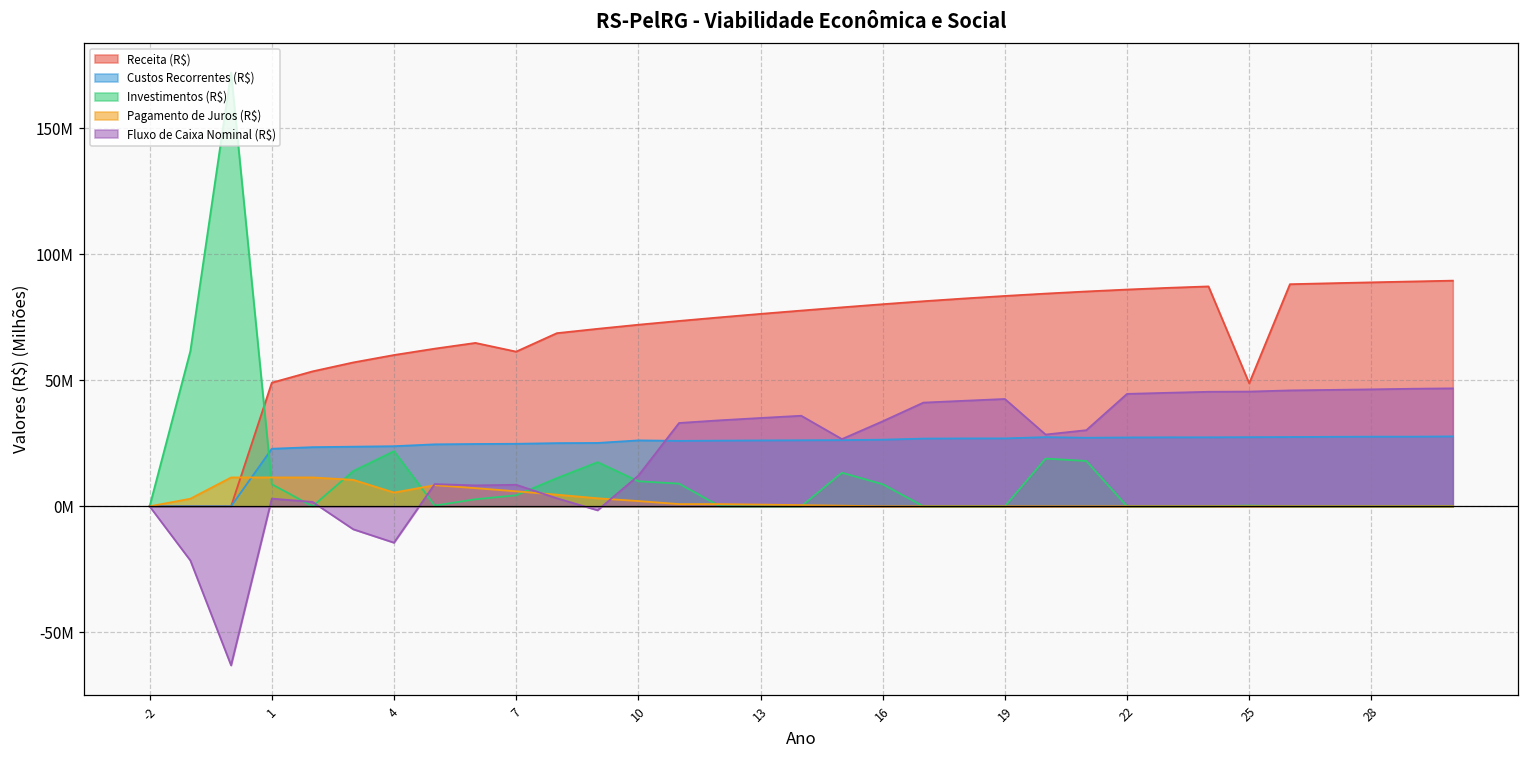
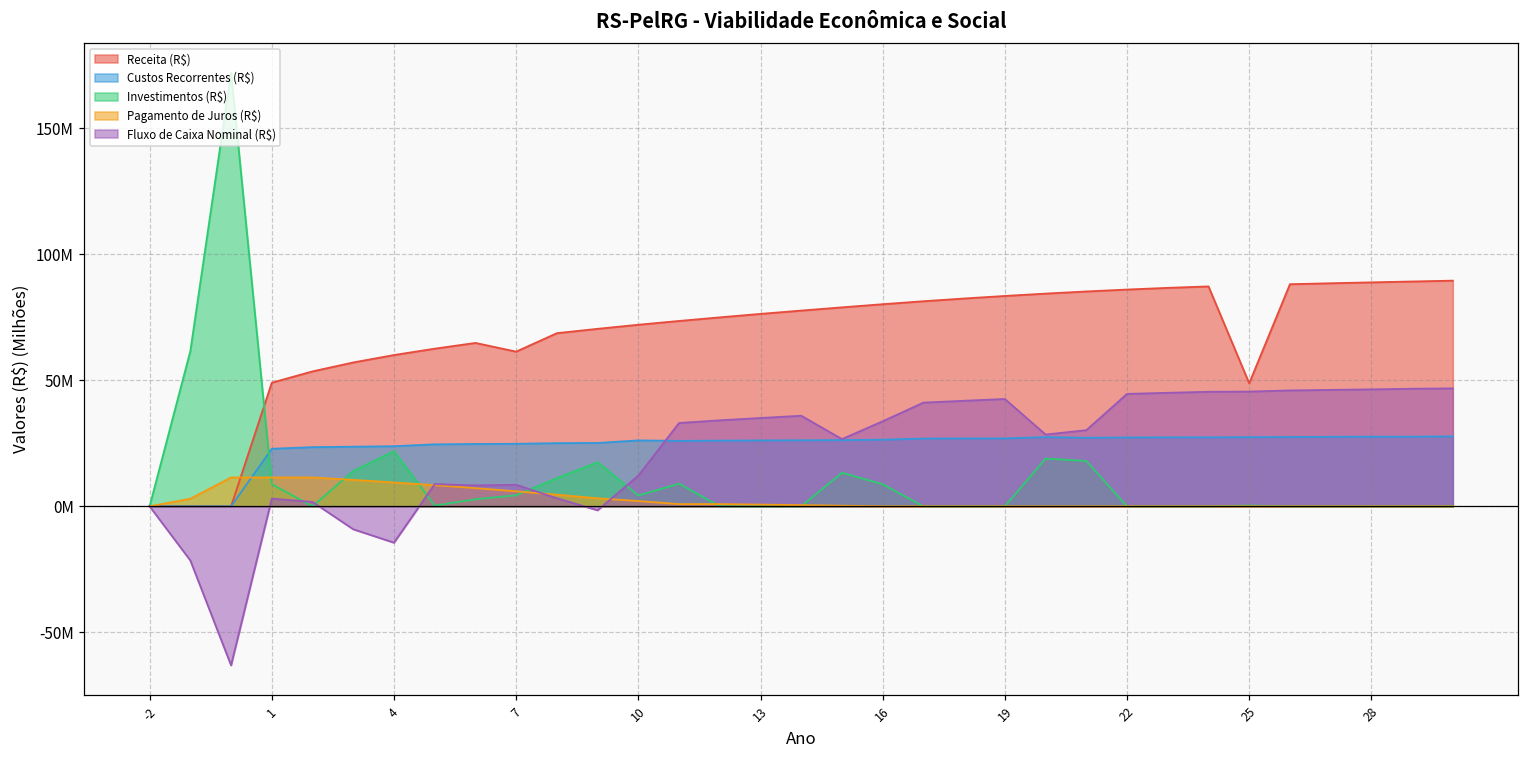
  {
    "Receita (R$)": {
      "1": 49000000,
      "4": 60000000,
      "7": 61000000,
      "10": 72000000,
      "13": 76000000,
      "16": 80000000,
      "19": 84000000,
      "22": 86000000,
      "25": 49000000,
      "28": 89000000
    },
    "Custos Recorrentes (R$)": {
      "1": 23000000,
      "4": 24000000,
      "7": 25000000,
      "10": 26000000,
      "13": 26000000,
      "16": 26000000,
      "19": 27000000,
      "22": 27000000,
      "25": 27000000,
      "28": 28000000
    },
    "Investimentos (R$)": {
      "1": 9000000,
      "4": 22000000,
      "7": 4000000,
-     "10": 10000000,
+     "10": 4000000,
      "16": 9000000
    },
    "Pagamento de Juros (R$)": {
      "1": 11000000,
-     "4": 5000000,
+     "4": 9000000,
      "7": 6000000,
      "10": 2000000,
      "16": 0
    }
  }
